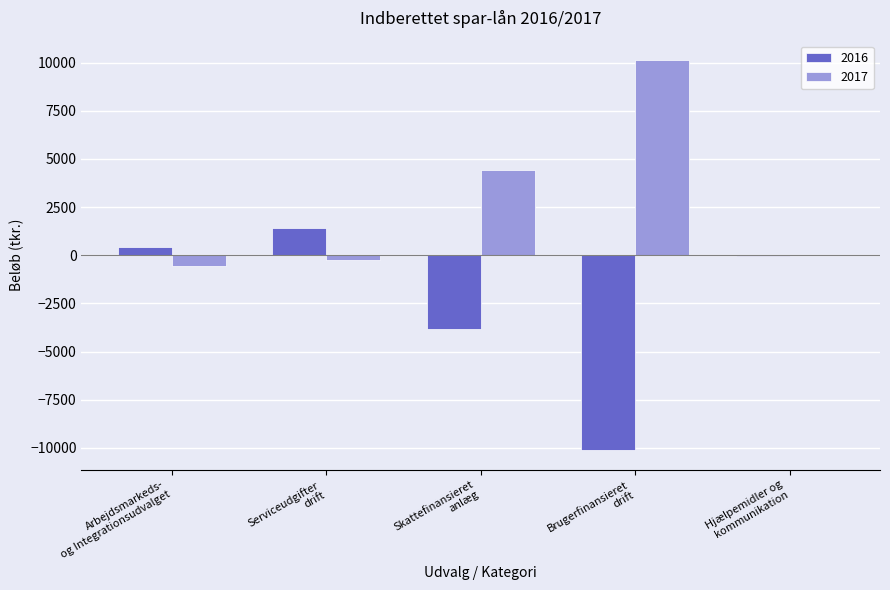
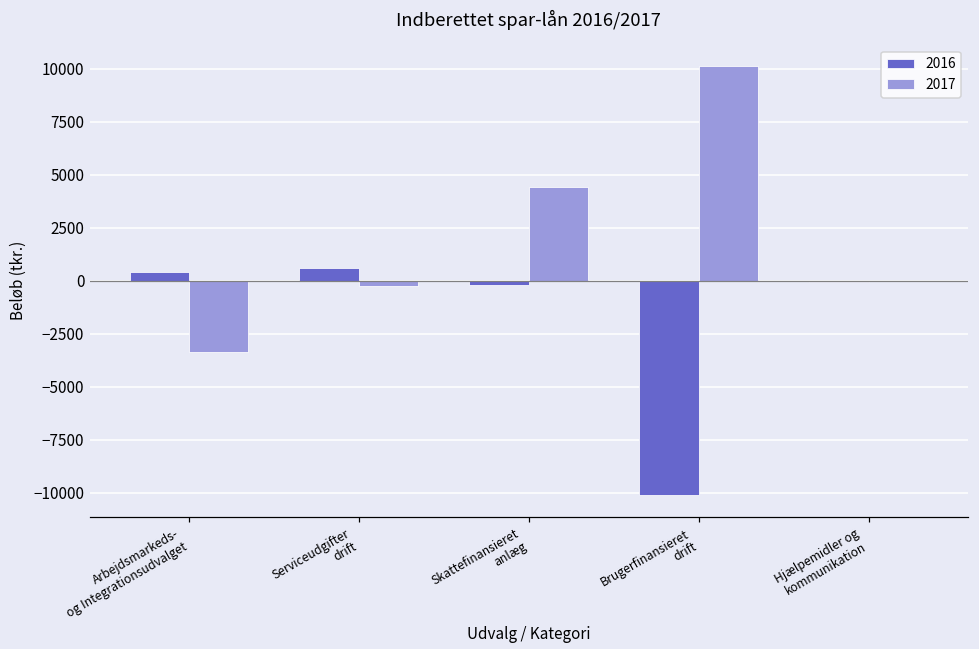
  {
    "2016": {
      "Arbejdsmarkeds- og Integrationsudvalget": 400,
-     "Serviceudgifter drift": 1400,
-     "Skattefinansieret anlæg": -3800,
+     "Serviceudgifter drift": 600,
+     "Skattefinansieret anlæg": -200,
      "Brugerfinansieret drift": -10100
    },
    "2017": {
-     "Arbejdsmarkeds- og Integrationsudvalget": -600,
+     "Arbejdsmarkeds- og Integrationsudvalget": -3400,
      "Serviceudgifter drift": -200,
      "Skattefinansieret anlæg": 4400,
      "Brugerfinansieret drift": 10100,
      "Hjælpemidler og kommunikation": 0
    }
  }
